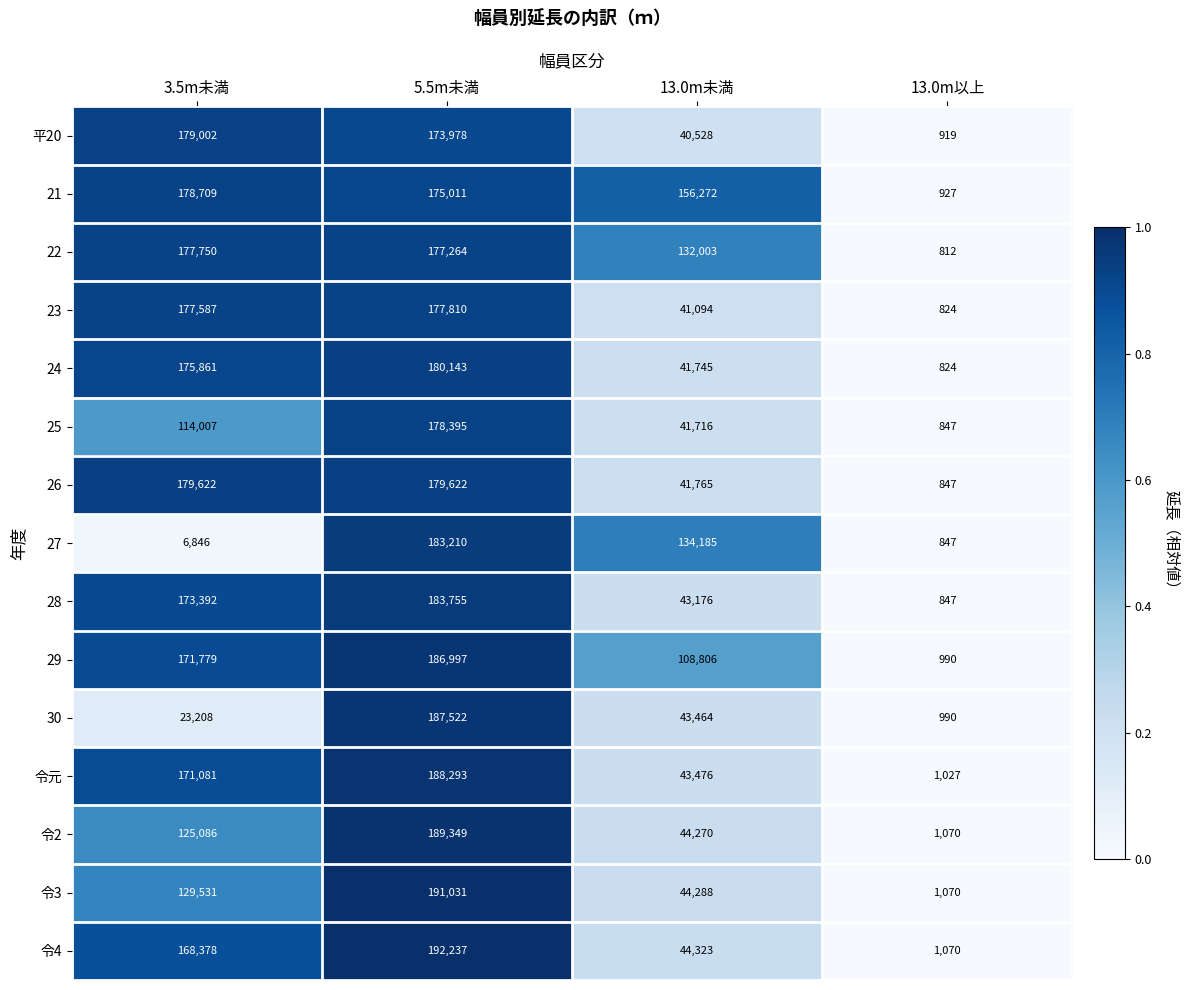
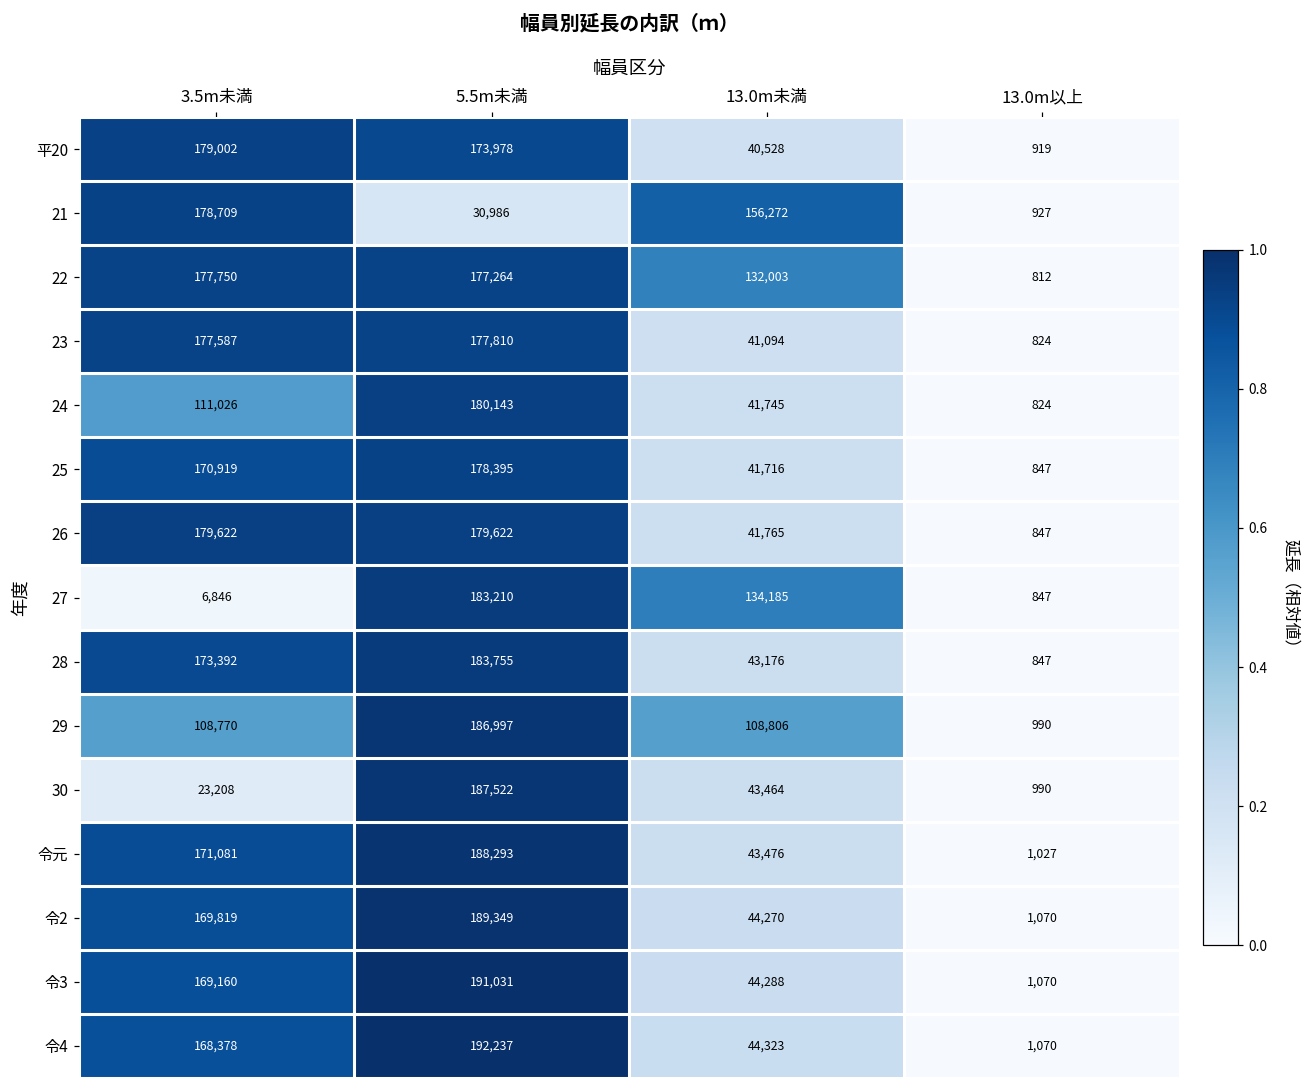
  {
    "平20": {
      "3.5m未満": "179,002",
      "5.5m未満": "173,978",
      "13.0m未満": "40,528",
      "13.0m以上": "919"
    },
    "21": {
      "3.5m未満": "178,709",
-     "5.5m未満": "175,011",
+     "5.5m未満": "30,986",
      "13.0m未満": "156,272",
      "13.0m以上": "927"
    },
    "22": {
      "3.5m未満": "177,750",
      "5.5m未満": "177,264",
      "13.0m未満": "132,003",
      "13.0m以上": "812"
    },
    "23": {
      "3.5m未満": "177,587",
      "5.5m未満": "177,810",
      "13.0m未満": "41,094",
      "13.0m以上": "824"
    },
    "24": {
-     "3.5m未満": "175,861",
+     "3.5m未満": "111,026",
      "5.5m未満": "180,143",
      "13.0m未満": "41,745",
      "13.0m以上": "824"
    },
    "25": {
-     "3.5m未満": "114,007",
+     "3.5m未満": "170,919",
      "5.5m未満": "178,395",
      "13.0m未満": "41,716",
      "13.0m以上": "847"
    },
    "26": {
      "3.5m未満": "179,622",
      "5.5m未満": "179,622",
      "13.0m未満": "41,765",
      "13.0m以上": "847"
    },
    "27": {
      "3.5m未満": "6,846",
      "5.5m未満": "183,210",
      "13.0m未満": "134,185",
      "13.0m以上": "847"
    },
    "28": {
      "3.5m未満": "173,392",
      "5.5m未満": "183,755",
      "13.0m未満": "43,176",
      "13.0m以上": "847"
    },
    "29": {
-     "3.5m未満": "171,779",
+     "3.5m未満": "108,770",
      "5.5m未満": "186,997",
      "13.0m未満": "108,806",
      "13.0m以上": "990"
    },
    "30": {
      "3.5m未満": "23,208",
      "5.5m未満": "187,522",
      "13.0m未満": "43,464",
      "13.0m以上": "990"
    },
    "令元": {
      "3.5m未満": "171,081",
      "5.5m未満": "188,293",
      "13.0m未満": "43,476",
      "13.0m以上": "1,027"
    },
    "令2": {
-     "3.5m未満": "125,086",
+     "3.5m未満": "169,819",
      "5.5m未満": "189,349",
      "13.0m未満": "44,270",
      "13.0m以上": "1,070"
    },
    "令3": {
-     "3.5m未満": "129,531",
+     "3.5m未満": "169,160",
      "5.5m未満": "191,031",
      "13.0m未満": "44,288",
      "13.0m以上": "1,070"
    },
    "令4": {
      "3.5m未満": "168,378",
      "5.5m未満": "192,237",
      "13.0m未満": "44,323",
      "13.0m以上": "1,070"
    }
  }
